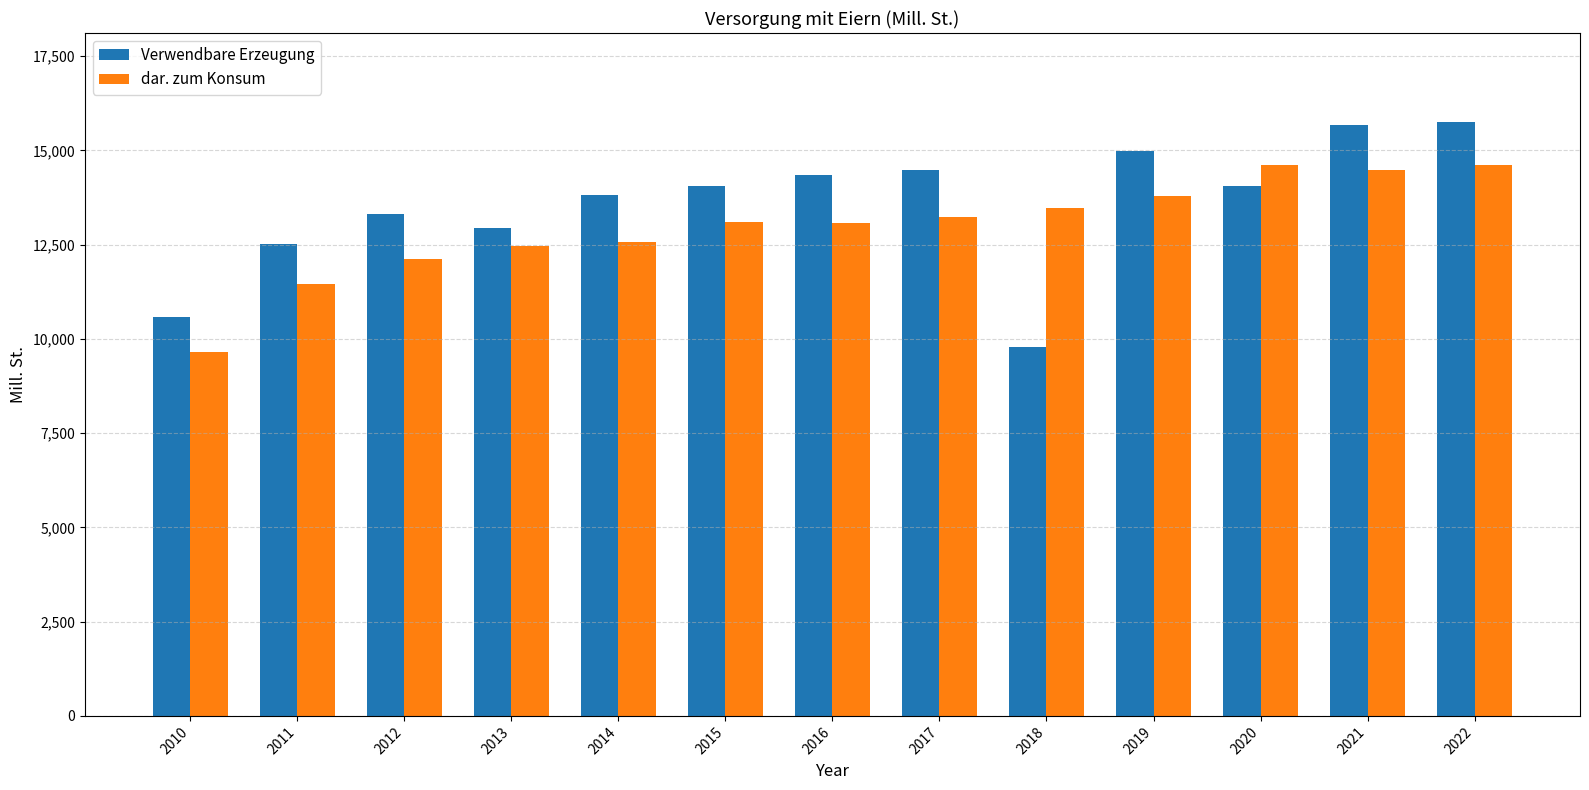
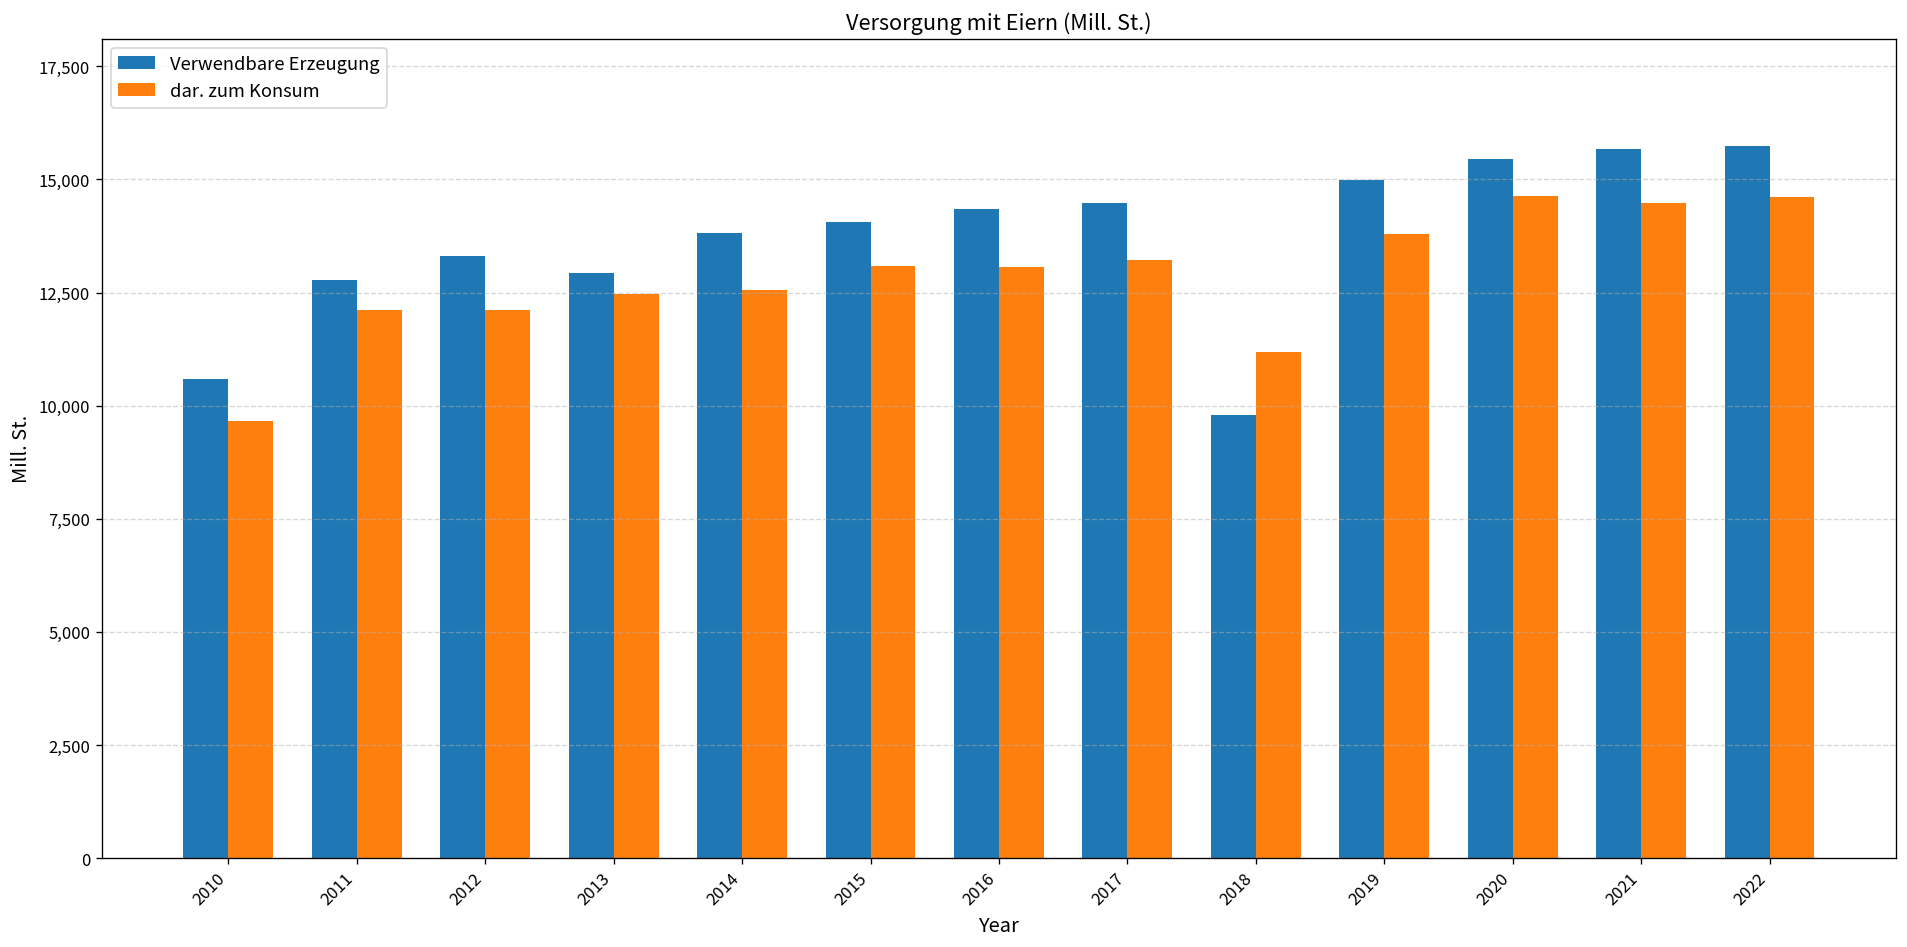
  {
    "Verwendbare Erzeugung": {
      "2010": "10,600",
-     "2011": "12,500",
+     "2011": "12,800",
      "2012": "13,300",
      "2013": "12,900",
      "2014": "13,800",
      "2015": "14,100",
      "2016": "14,300",
      "2017": "14,500",
      "2018": "9,800",
      "2019": "15,000",
-     "2020": "14,100",
+     "2020": "15,400",
      "2021": "15,700",
      "2022": "15,800"
    },
    "dar. zum Konsum": {
      "2010": "9,700",
-     "2011": "11,500",
+     "2011": "12,100",
      "2012": "12,100",
      "2013": "12,500",
      "2014": "12,600",
      "2015": "13,100",
      "2016": "13,100",
      "2017": "13,200",
-     "2018": "13,500",
+     "2018": "11,200",
      "2019": "13,800",
      "2020": "14,600",
      "2021": "14,500",
      "2022": "14,600"
    }
  }
